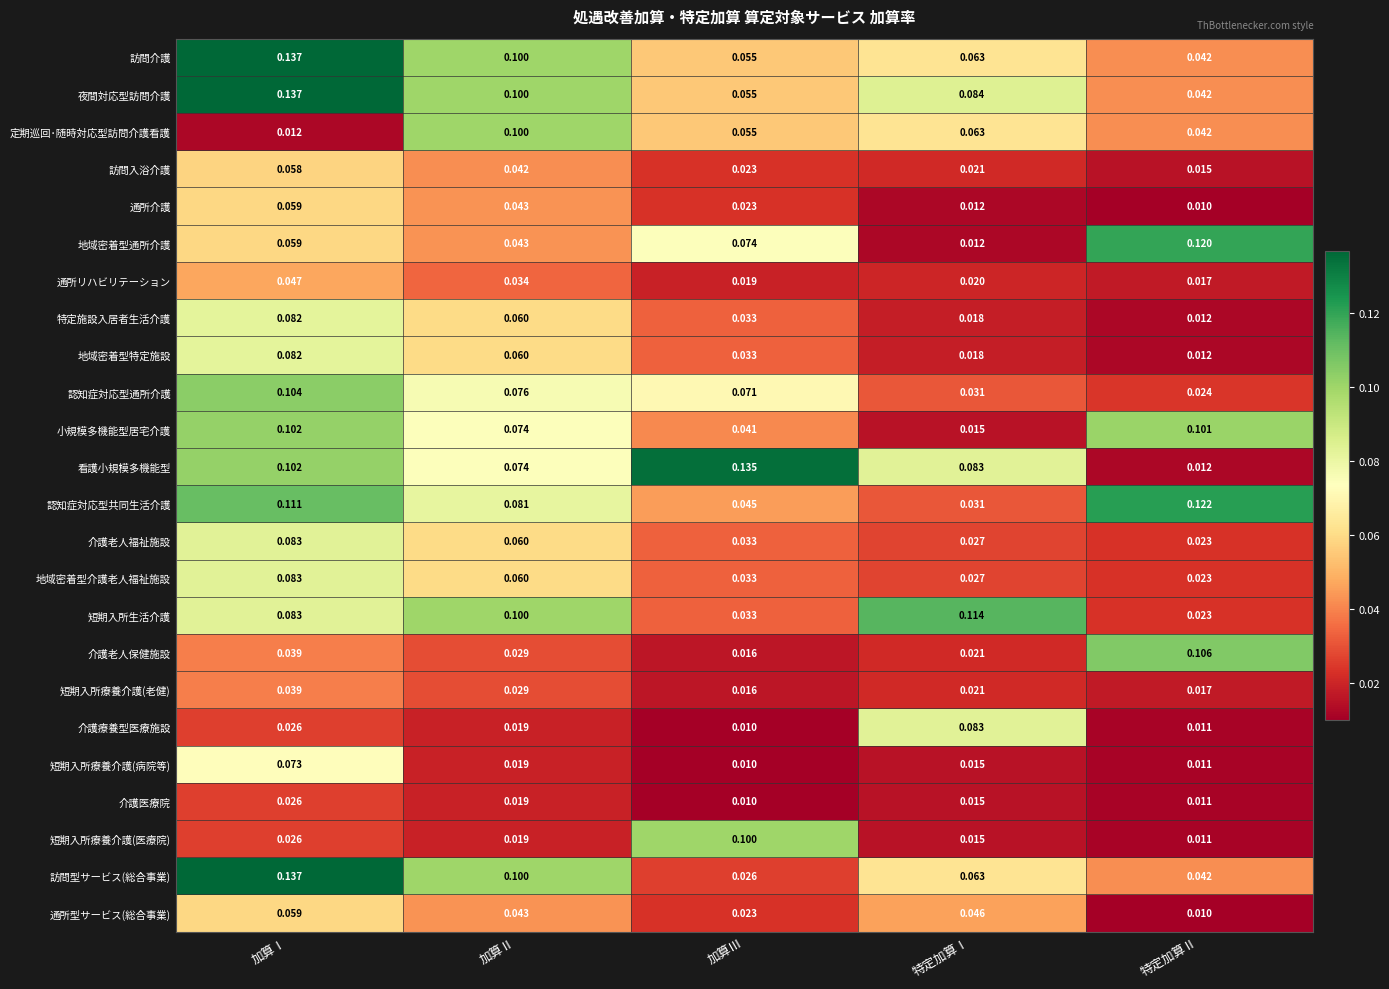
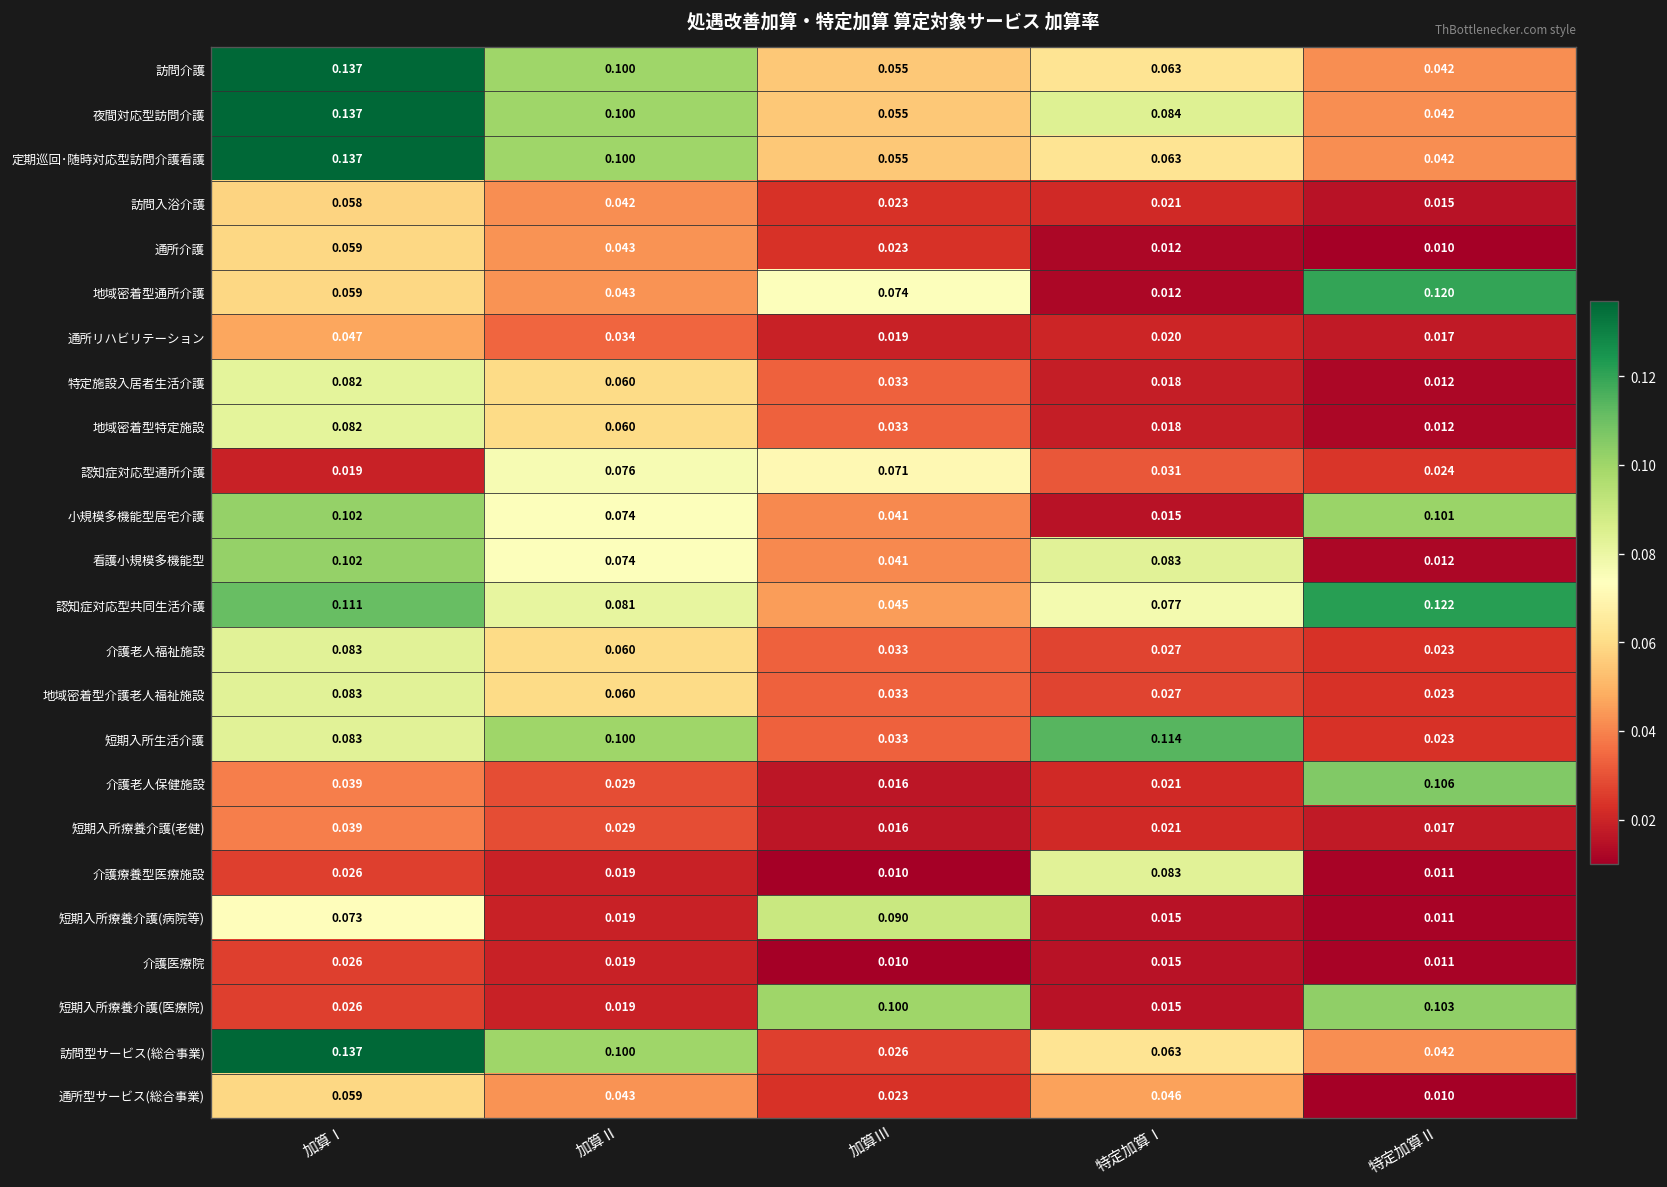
  {
    "訪問介護": {
      "加算Ⅰ": 0.137,
      "加算Ⅱ": 0.100,
      "加算Ⅲ": 0.055,
      "特定加算Ⅰ": 0.063,
      "特定加算Ⅱ": 0.042
    },
    "夜間対応型訪問介護": {
      "加算Ⅰ": 0.137,
      "加算Ⅱ": 0.100,
      "加算Ⅲ": 0.055,
      "特定加算Ⅰ": 0.084,
      "特定加算Ⅱ": 0.042
    },
    "定期巡回･随時対応型訪問介護看護": {
-     "加算Ⅰ": 0.012,
+     "加算Ⅰ": 0.137,
      "加算Ⅱ": 0.100,
      "加算Ⅲ": 0.055,
      "特定加算Ⅰ": 0.063,
      "特定加算Ⅱ": 0.042
    },
    "訪問入浴介護": {
      "加算Ⅰ": 0.058,
      "加算Ⅱ": 0.042,
      "加算Ⅲ": 0.023,
      "特定加算Ⅰ": 0.021,
      "特定加算Ⅱ": 0.015
    },
    "通所介護": {
      "加算Ⅰ": 0.059,
      "加算Ⅱ": 0.043,
      "加算Ⅲ": 0.023,
      "特定加算Ⅰ": 0.012,
      "特定加算Ⅱ": 0.010
    },
    "地域密着型通所介護": {
      "加算Ⅰ": 0.059,
      "加算Ⅱ": 0.043,
      "加算Ⅲ": 0.074,
      "特定加算Ⅰ": 0.012,
      "特定加算Ⅱ": 0.120
    },
    "通所リハビリテーション": {
      "加算Ⅰ": 0.047,
      "加算Ⅱ": 0.034,
      "加算Ⅲ": 0.019,
      "特定加算Ⅰ": 0.020,
      "特定加算Ⅱ": 0.017
    },
    "特定施設入居者生活介護": {
      "加算Ⅰ": 0.082,
      "加算Ⅱ": 0.060,
      "加算Ⅲ": 0.033,
      "特定加算Ⅰ": 0.018,
      "特定加算Ⅱ": 0.012
    },
    "地域密着型特定施設": {
      "加算Ⅰ": 0.082,
      "加算Ⅱ": 0.060,
      "加算Ⅲ": 0.033,
      "特定加算Ⅰ": 0.018,
      "特定加算Ⅱ": 0.012
    },
    "認知症対応型通所介護": {
-     "加算Ⅰ": 0.104,
+     "加算Ⅰ": 0.019,
      "加算Ⅱ": 0.076,
      "加算Ⅲ": 0.071,
      "特定加算Ⅰ": 0.031,
      "特定加算Ⅱ": 0.024
    },
    "小規模多機能型居宅介護": {
      "加算Ⅰ": 0.102,
      "加算Ⅱ": 0.074,
      "加算Ⅲ": 0.041,
      "特定加算Ⅰ": 0.015,
      "特定加算Ⅱ": 0.101
    },
    "看護小規模多機能型": {
      "加算Ⅰ": 0.102,
      "加算Ⅱ": 0.074,
-     "加算Ⅲ": 0.135,
+     "加算Ⅲ": 0.041,
      "特定加算Ⅰ": 0.083,
      "特定加算Ⅱ": 0.012
    },
    "認知症対応型共同生活介護": {
      "加算Ⅰ": 0.111,
      "加算Ⅱ": 0.081,
      "加算Ⅲ": 0.045,
-     "特定加算Ⅰ": 0.031,
+     "特定加算Ⅰ": 0.077,
      "特定加算Ⅱ": 0.122
    },
    "介護老人福祉施設": {
      "加算Ⅰ": 0.083,
      "加算Ⅱ": 0.060,
      "加算Ⅲ": 0.033,
      "特定加算Ⅰ": 0.027,
      "特定加算Ⅱ": 0.023
    },
    "地域密着型介護老人福祉施設": {
      "加算Ⅰ": 0.083,
      "加算Ⅱ": 0.060,
      "加算Ⅲ": 0.033,
      "特定加算Ⅰ": 0.027,
      "特定加算Ⅱ": 0.023
    },
    "短期入所生活介護": {
      "加算Ⅰ": 0.083,
      "加算Ⅱ": 0.100,
      "加算Ⅲ": 0.033,
      "特定加算Ⅰ": 0.114,
      "特定加算Ⅱ": 0.023
    },
    "介護老人保健施設": {
      "加算Ⅰ": 0.039,
      "加算Ⅱ": 0.029,
      "加算Ⅲ": 0.016,
      "特定加算Ⅰ": 0.021,
      "特定加算Ⅱ": 0.106
    },
    "短期入所療養介護(老健)": {
      "加算Ⅰ": 0.039,
      "加算Ⅱ": 0.029,
      "加算Ⅲ": 0.016,
      "特定加算Ⅰ": 0.021,
      "特定加算Ⅱ": 0.017
    },
    "介護療養型医療施設": {
      "加算Ⅰ": 0.026,
      "加算Ⅱ": 0.019,
      "加算Ⅲ": 0.010,
      "特定加算Ⅰ": 0.083,
      "特定加算Ⅱ": 0.011
    },
    "短期入所療養介護(病院等)": {
      "加算Ⅰ": 0.073,
      "加算Ⅱ": 0.019,
-     "加算Ⅲ": 0.010,
+     "加算Ⅲ": 0.090,
      "特定加算Ⅰ": 0.015,
      "特定加算Ⅱ": 0.011
    },
    "介護医療院": {
      "加算Ⅰ": 0.026,
      "加算Ⅱ": 0.019,
      "加算Ⅲ": 0.010,
      "特定加算Ⅰ": 0.015,
      "特定加算Ⅱ": 0.011
    },
    "短期入所療養介護(医療院)": {
      "加算Ⅰ": 0.026,
      "加算Ⅱ": 0.019,
      "加算Ⅲ": 0.100,
      "特定加算Ⅰ": 0.015,
-     "特定加算Ⅱ": 0.011
+     "特定加算Ⅱ": 0.103
    },
    "訪問型サービス(総合事業)": {
      "加算Ⅰ": 0.137,
      "加算Ⅱ": 0.100,
      "加算Ⅲ": 0.026,
      "特定加算Ⅰ": 0.063,
      "特定加算Ⅱ": 0.042
    },
    "通所型サービス(総合事業)": {
      "加算Ⅰ": 0.059,
      "加算Ⅱ": 0.043,
      "加算Ⅲ": 0.023,
      "特定加算Ⅰ": 0.046,
      "特定加算Ⅱ": 0.010
    }
  }
